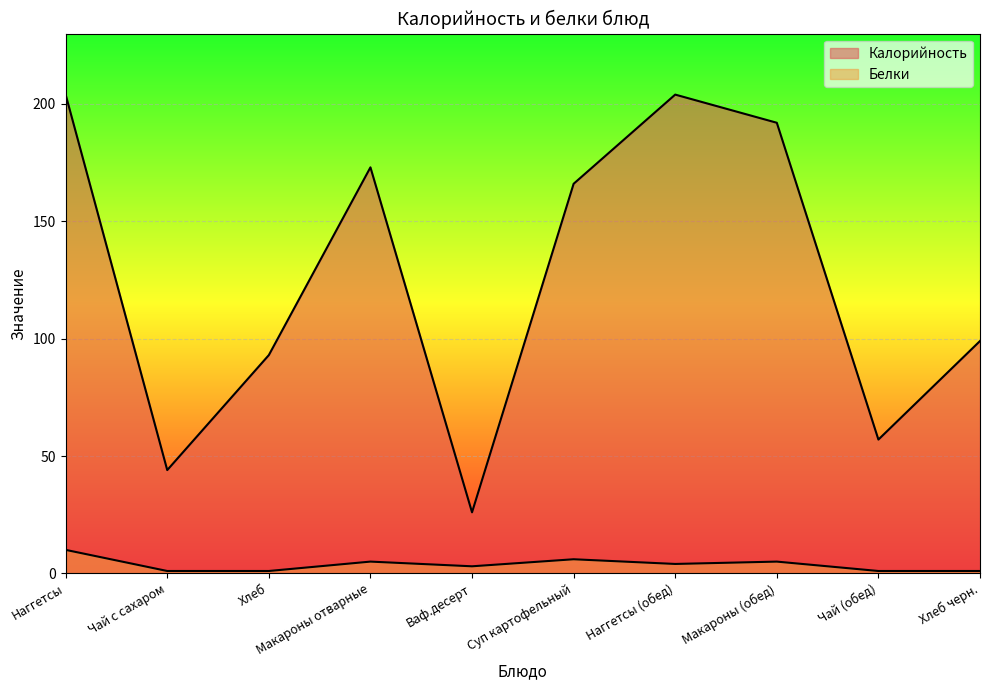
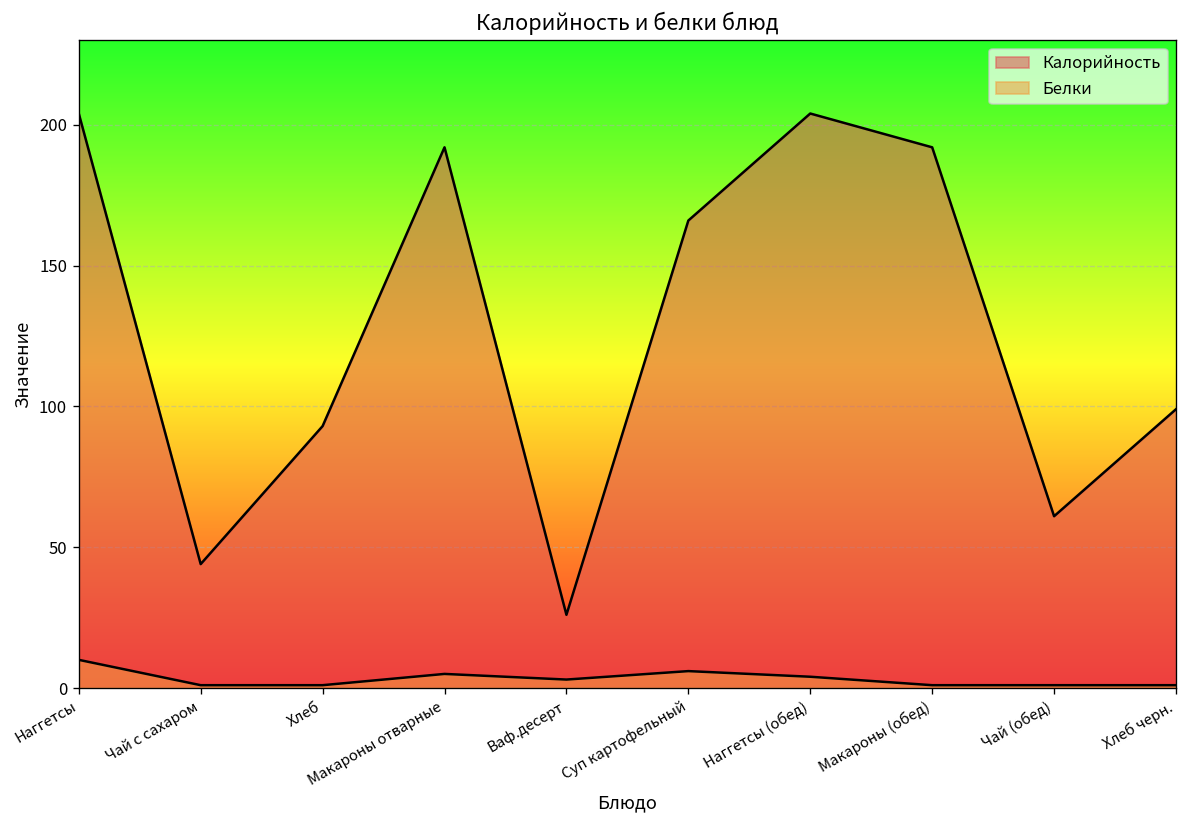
  {
    "Калорийность": {
      "Наггетсы": 204,
      "Чай с сахаром": 44,
      "Хлеб": 93,
-     "Макароны отварные": 173,
+     "Макароны отварные": 192,
      "Ваф.десерт": 26,
      "Суп картофельный": 166,
      "Наггетсы (обед)": 204,
      "Макароны (обед)": 192,
-     "Чай (обед)": 57,
+     "Чай (обед)": 61,
      "Хлеб черн.": 99
    },
    "Белки": {
      "Наггетсы": 10,
      "Чай с сахаром": 1,
      "Хлеб": 1,
      "Макароны отварные": 5,
      "Ваф.десерт": 3,
      "Суп картофельный": 6,
      "Наггетсы (обед)": 4,
-     "Макароны (обед)": 5,
+     "Макароны (обед)": 1,
      "Чай (обед)": 1,
      "Хлеб черн.": 1
    }
  }
